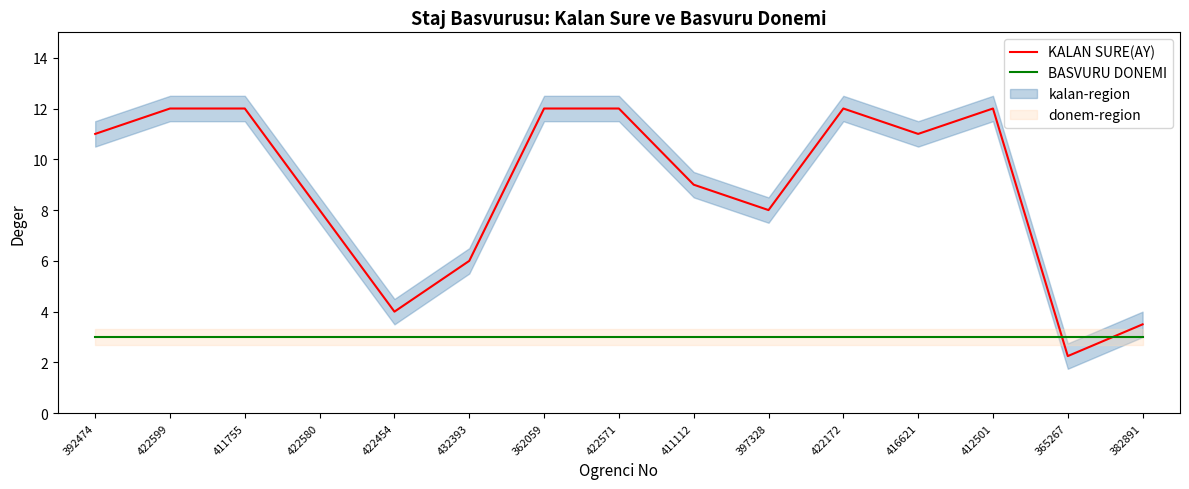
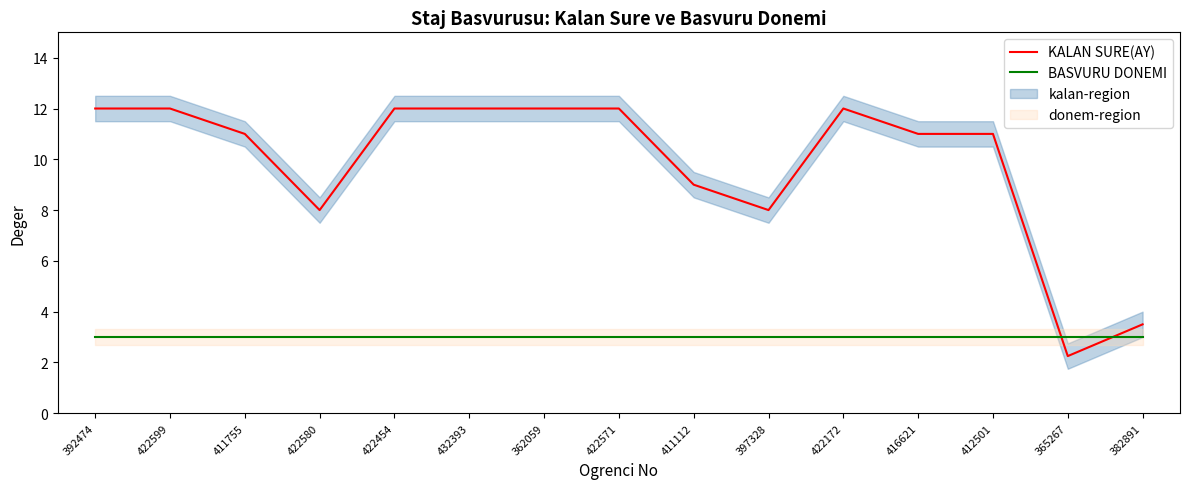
  {
    "KALAN SURE(AY)": {
-     "392474": 11,
+     "392474": 12,
      "422599": 12,
-     "411755": 12,
+     "411755": 11,
      "422580": 8,
-     "422454": 4,
-     "432393": 6,
+     "422454": 12,
+     "432393": 12,
      "362059": 12,
      "422571": 12,
      "411112": 9,
      "397328": 8,
      "422172": 12,
      "416621": 11,
-     "412501": 12,
+     "412501": 11,
      "365267": 2.3,
      "382891": 3.5
    },
    "BASVURU DONEMI": {
      "392474": 3,
      "422599": 3,
      "411755": 3,
      "422580": 3,
      "422454": 3,
      "432393": 3,
      "362059": 3,
      "422571": 3,
      "411112": 3,
      "397328": 3,
      "422172": 3,
      "416621": 3,
      "412501": 3,
      "365267": 3,
      "382891": 3
    },
    "donem-region": {
      "392474": 3.3,
      "422599": 3.3,
      "411755": 3.3,
      "422580": 3.3,
      "422454": 3.3,
      "432393": 3.3,
      "362059": 3.3,
      "422571": 3.3,
      "411112": 3.3,
      "397328": 3.3,
      "422172": 3.3,
      "416621": 3.3,
      "412501": 3.3,
      "365267": 3.3,
      "382891": 3.3
    }
  }
